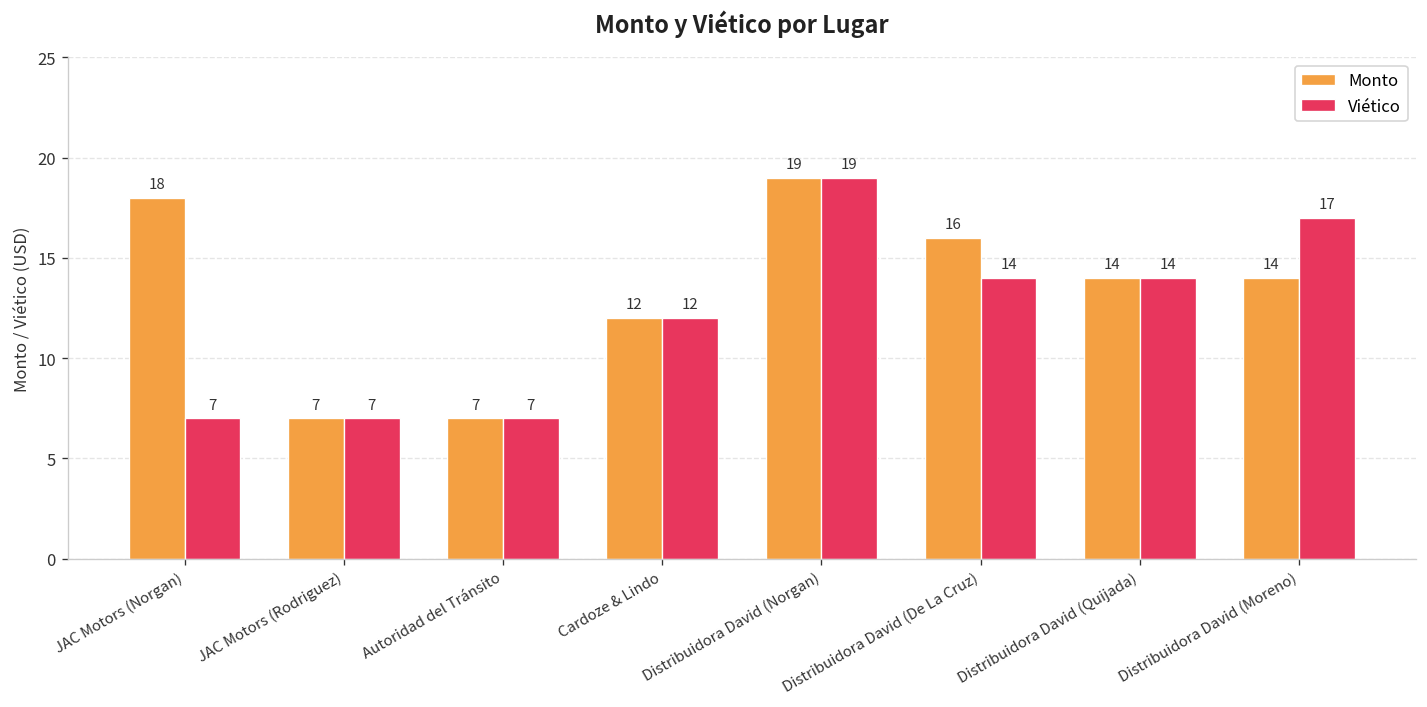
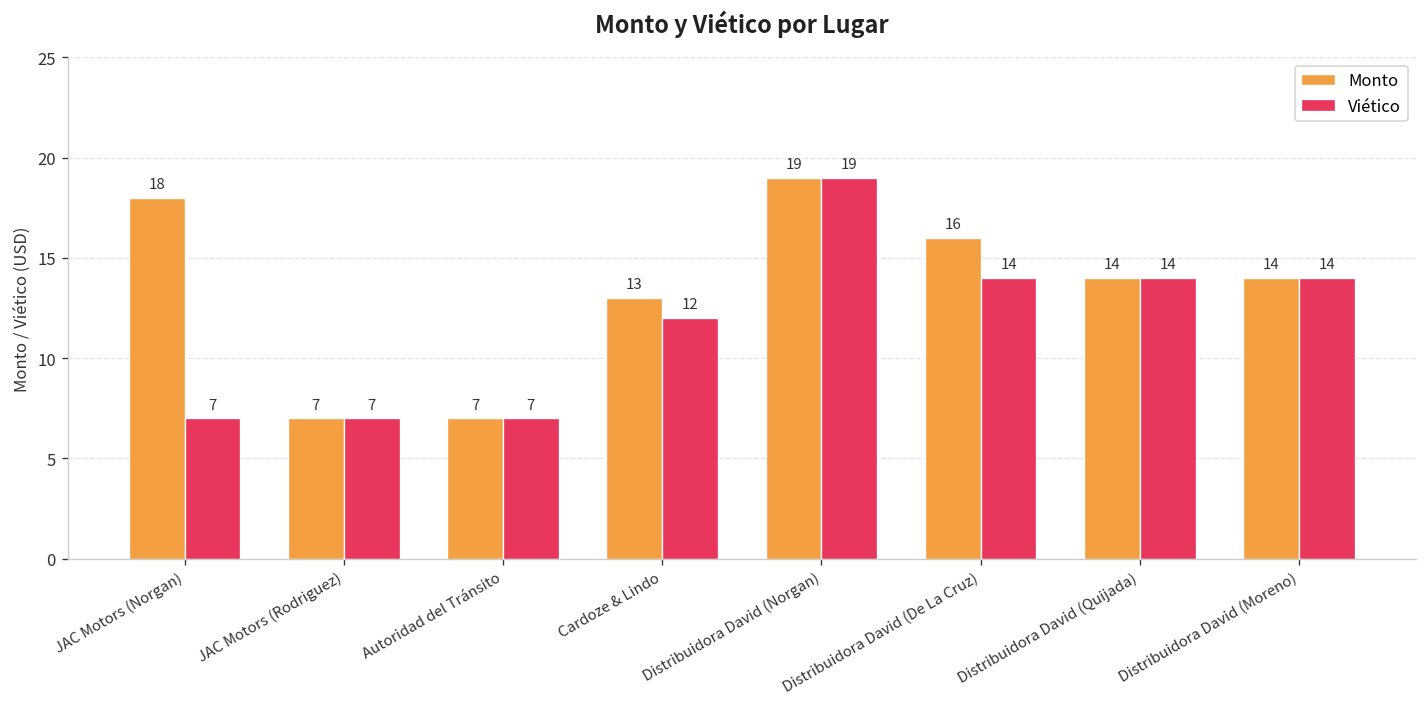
  {
    "Monto": {
      "JAC Motors (Norgan)": 18,
      "JAC Motors (Rodriguez)": 7,
      "Autoridad del Tránsito": 7,
-     "Cardoze & Lindo": 12,
+     "Cardoze & Lindo": 13,
      "Distribuidora David (Norgan)": 19,
      "Distribuidora David (De La Cruz)": 16,
      "Distribuidora David (Quijada)": 14,
      "Distribuidora David (Moreno)": 14
    },
    "Viético": {
      "JAC Motors (Norgan)": 7,
      "JAC Motors (Rodriguez)": 7,
      "Autoridad del Tránsito": 7,
      "Cardoze & Lindo": 12,
      "Distribuidora David (Norgan)": 19,
      "Distribuidora David (De La Cruz)": 14,
      "Distribuidora David (Quijada)": 14,
-     "Distribuidora David (Moreno)": 17
+     "Distribuidora David (Moreno)": 14
    }
  }
